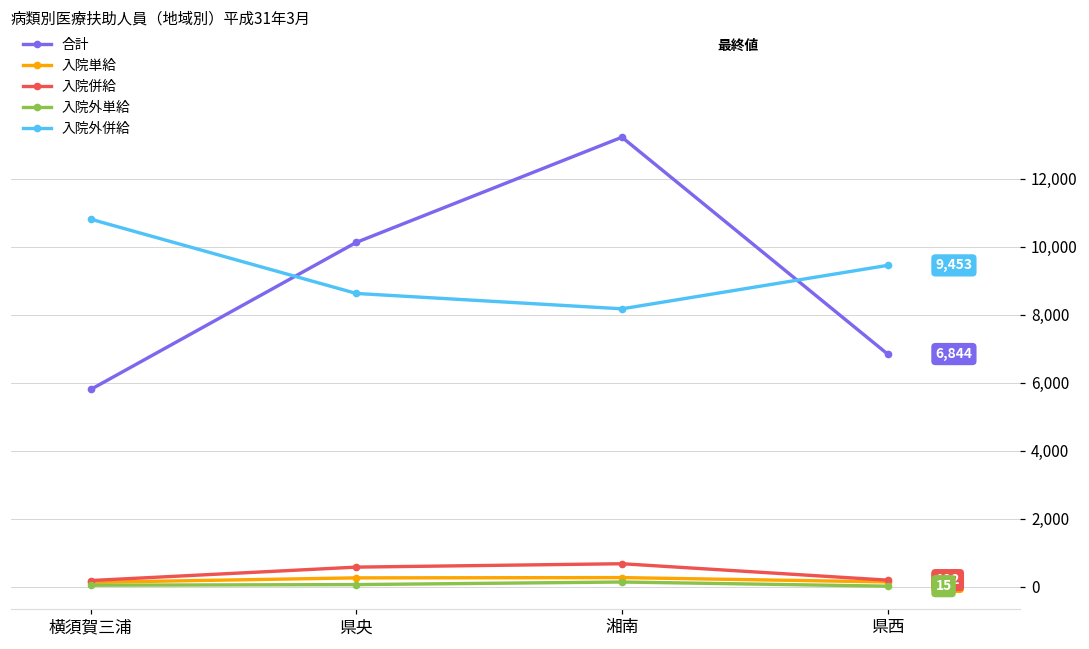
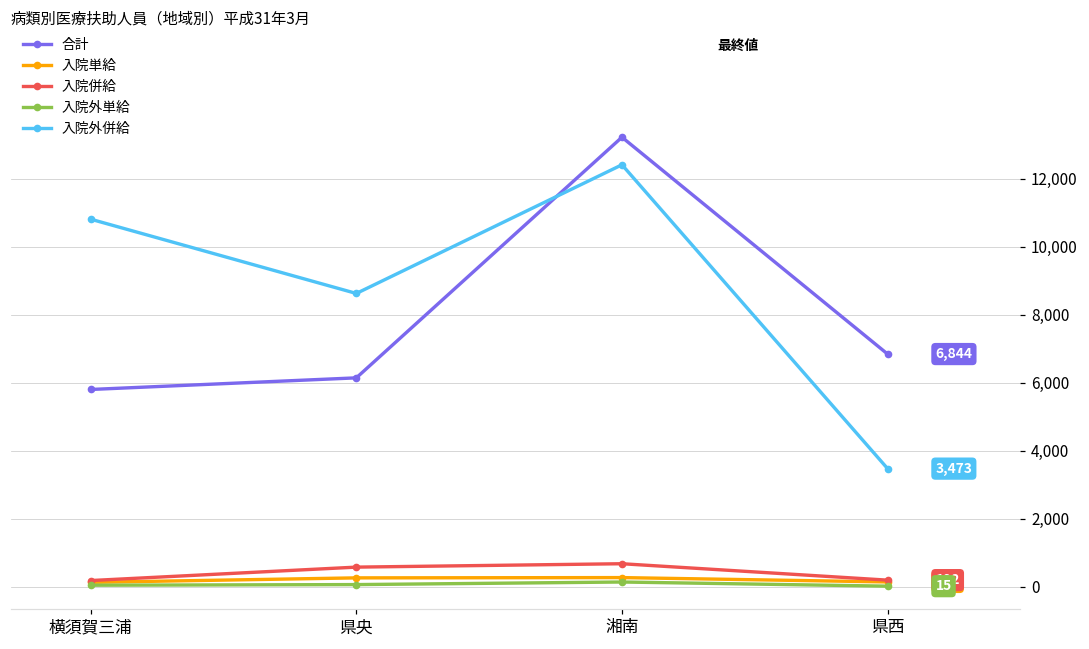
  {
    "合計": {
      "横須賀三浦": "5,800",
-     "県央": "10,100",
+     "県央": "6,100",
      "湘南": "13,200",
      "県西": "6,800"
    },
    "入院単給": {
      "県央": "300",
      "湘南": "300"
    },
    "入院併給": {
      "県央": "600",
      "湘南": "700"
    },
    "入院外単給": {
      "横須賀三浦": "0",
      "県央": "100",
      "湘南": "100",
      "県西": "0"
    },
    "入院外併給": {
-     "湘南": "8,200",
-     "県西": "9,453"
+     "湘南": "12,400",
+     "県西": "3,473"
    }
  }
